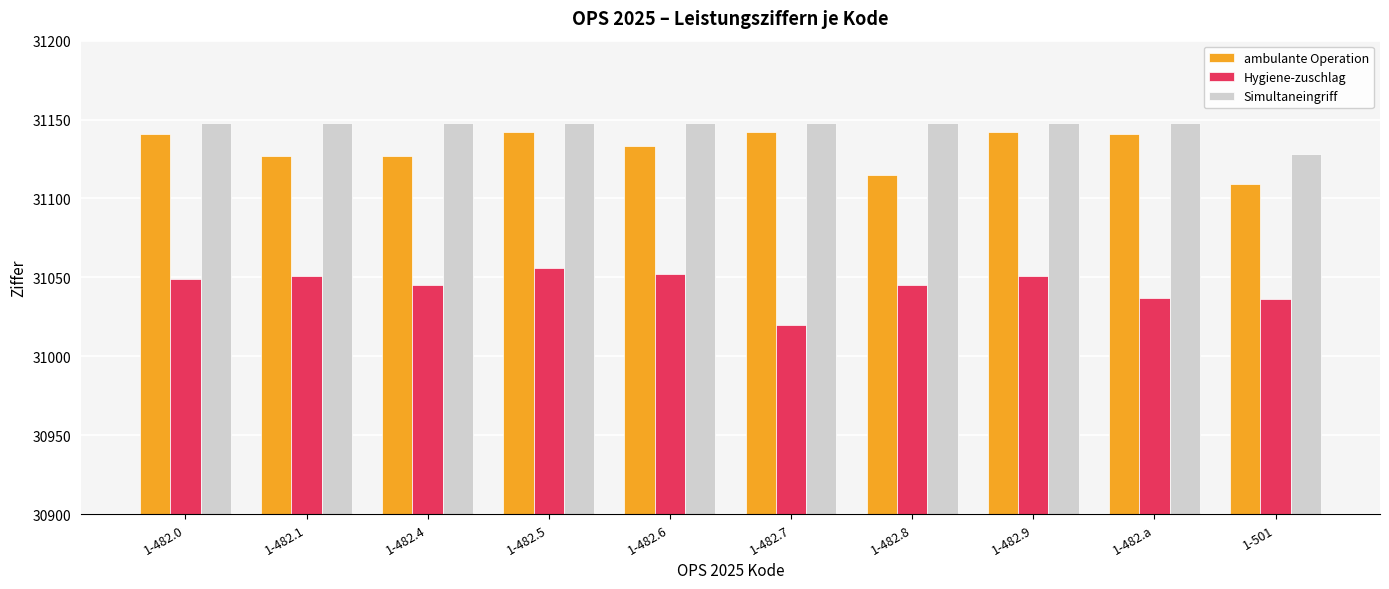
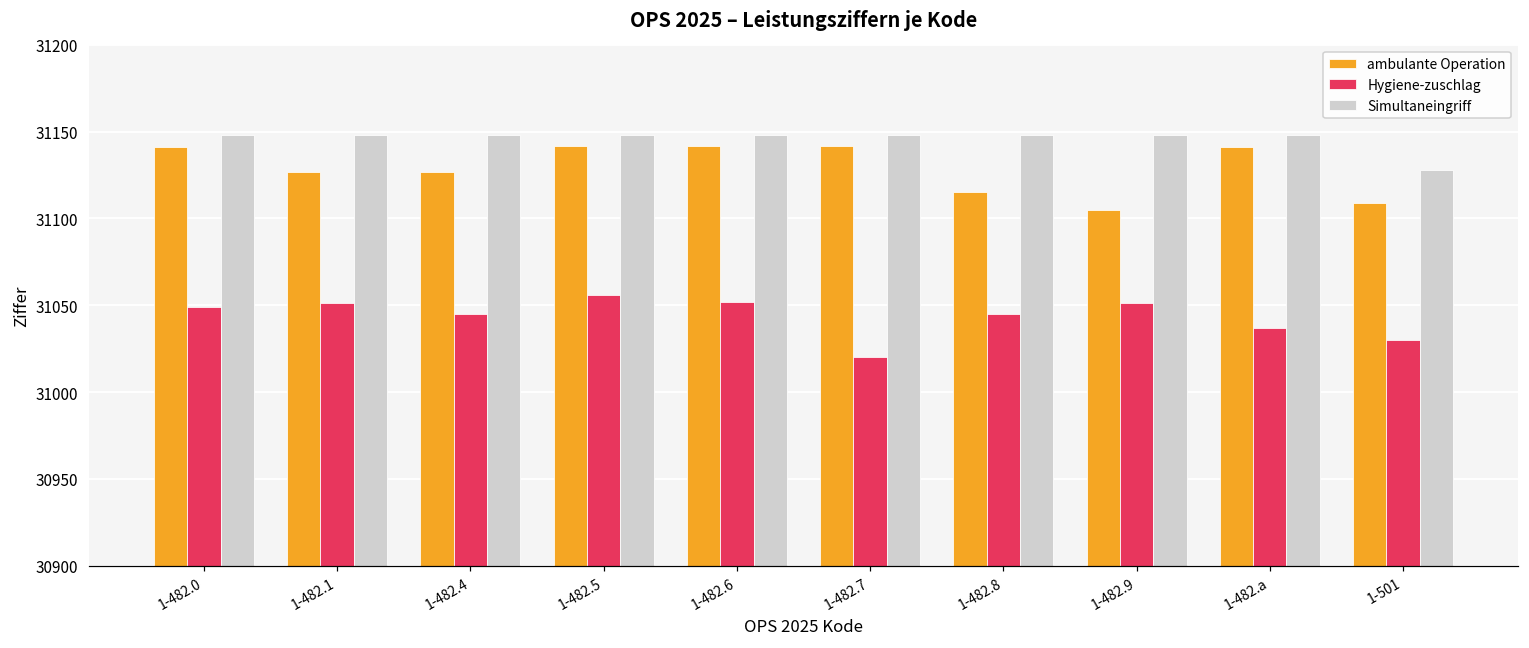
  {
    "ambulante Operation": {
      "1-482.0": 31141,
      "1-482.1": 31127,
      "1-482.4": 31127,
      "1-482.5": 31142,
-     "1-482.6": 31133,
+     "1-482.6": 31142,
      "1-482.7": 31142,
      "1-482.8": 31115,
-     "1-482.9": 31142,
+     "1-482.9": 31105,
      "1-482.a": 31141,
      "1-501": 31109
    },
    "Hygiene-zuschlag": {
      "1-482.0": 31049,
      "1-482.1": 31051,
      "1-482.4": 31045,
      "1-482.5": 31056,
      "1-482.6": 31052,
      "1-482.7": 31020,
      "1-482.8": 31045,
      "1-482.9": 31051,
      "1-482.a": 31037,
-     "1-501": 31036
+     "1-501": 31030
    },
    "Simultaneingriff": {
      "1-482.0": 31148,
      "1-482.1": 31148,
      "1-482.4": 31148,
      "1-482.5": 31148,
      "1-482.6": 31148,
      "1-482.7": 31148,
      "1-482.8": 31148,
      "1-482.9": 31148,
      "1-482.a": 31148,
      "1-501": 31128
    }
  }
